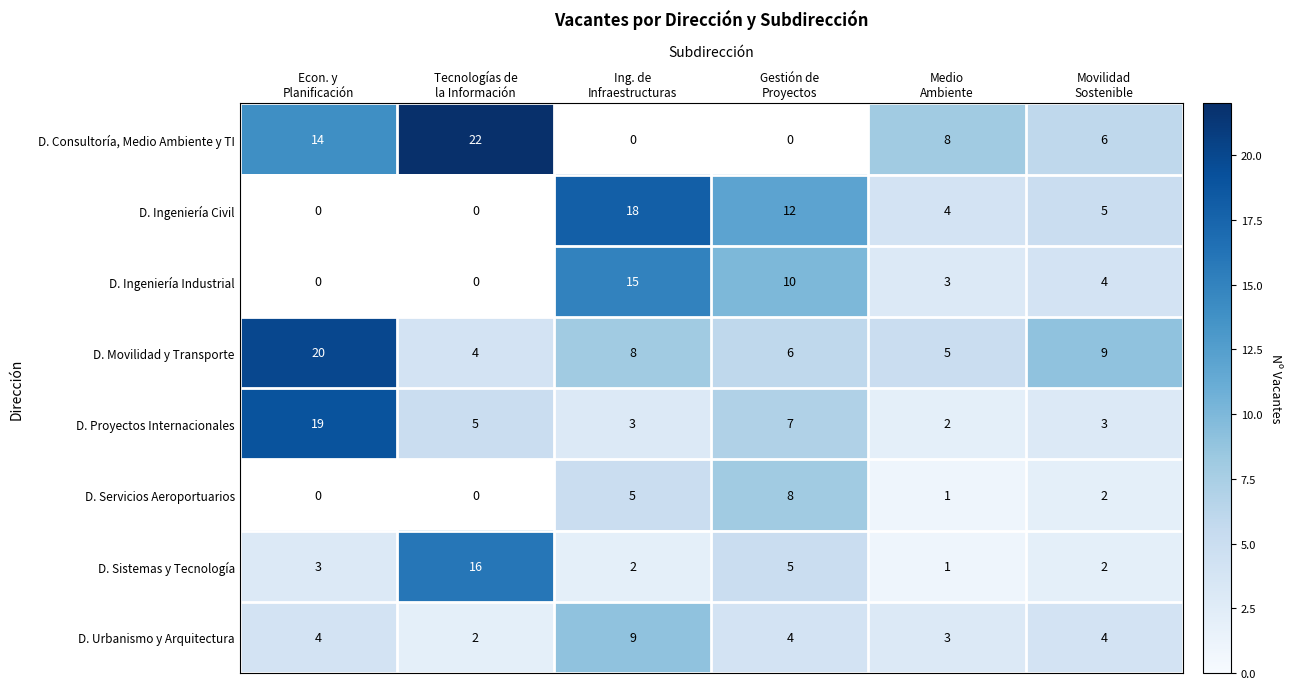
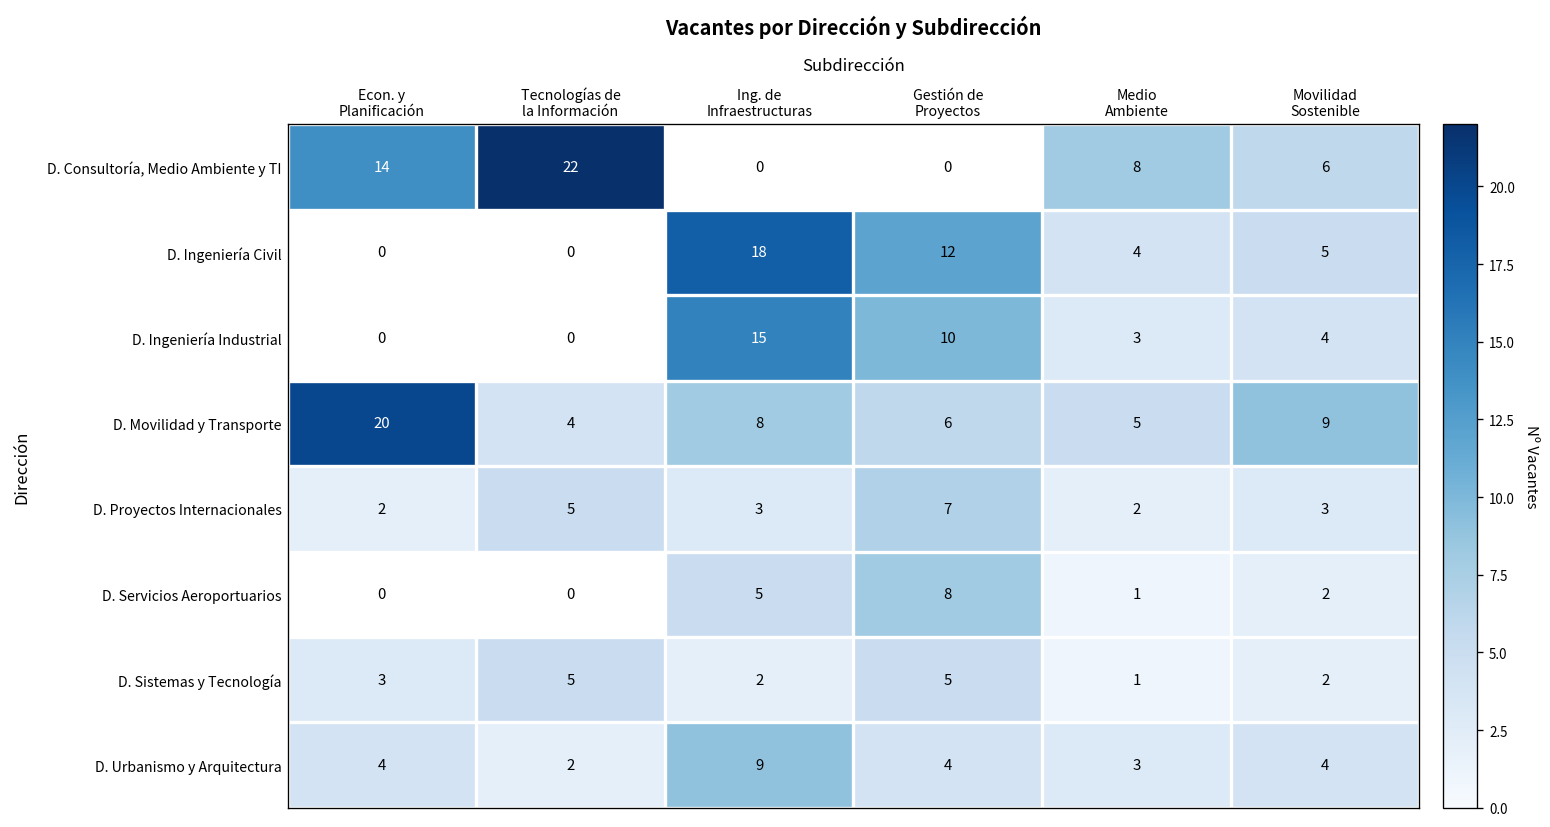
  {
    "D. Consultoría, Medio Ambiente y TI": {
      "Econ. y Planificación": 14,
      "Tecnologías de la Información": 22,
      "Medio Ambiente": 8,
      "Movilidad Sostenible": 6
    },
    "D. Ingeniería Civil": {
      "Ing. de Infraestructuras": 18,
      "Gestión de Proyectos": 12,
      "Medio Ambiente": 4,
      "Movilidad Sostenible": 5
    },
    "D. Ingeniería Industrial": {
      "Ing. de Infraestructuras": 15,
      "Gestión de Proyectos": 10,
      "Medio Ambiente": 3,
      "Movilidad Sostenible": 4
    },
    "D. Movilidad y Transporte": {
      "Econ. y Planificación": 20,
      "Tecnologías de la Información": 4,
      "Ing. de Infraestructuras": 8,
      "Gestión de Proyectos": 6,
      "Medio Ambiente": 5,
      "Movilidad Sostenible": 9
    },
    "D. Proyectos Internacionales": {
-     "Econ. y Planificación": 19,
+     "Econ. y Planificación": 2,
      "Tecnologías de la Información": 5,
      "Ing. de Infraestructuras": 3,
      "Gestión de Proyectos": 7,
      "Medio Ambiente": 2,
      "Movilidad Sostenible": 3
    },
    "D. Servicios Aeroportuarios": {
      "Ing. de Infraestructuras": 5,
      "Gestión de Proyectos": 8,
      "Medio Ambiente": 1,
      "Movilidad Sostenible": 2
    },
    "D. Sistemas y Tecnología": {
      "Econ. y Planificación": 3,
-     "Tecnologías de la Información": 16,
+     "Tecnologías de la Información": 5,
      "Ing. de Infraestructuras": 2,
      "Gestión de Proyectos": 5,
      "Medio Ambiente": 1,
      "Movilidad Sostenible": 2
    },
    "D. Urbanismo y Arquitectura": {
      "Econ. y Planificación": 4,
      "Tecnologías de la Información": 2,
      "Ing. de Infraestructuras": 9,
      "Gestión de Proyectos": 4,
      "Medio Ambiente": 3,
      "Movilidad Sostenible": 4
    }
  }
